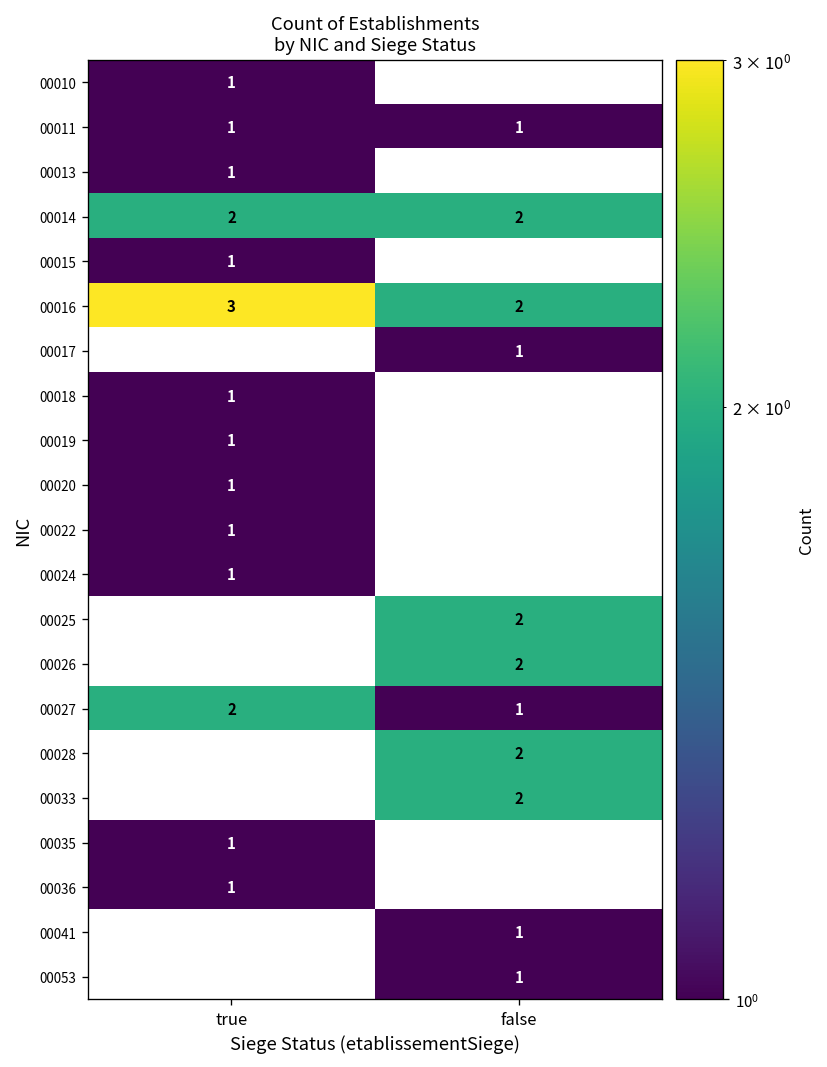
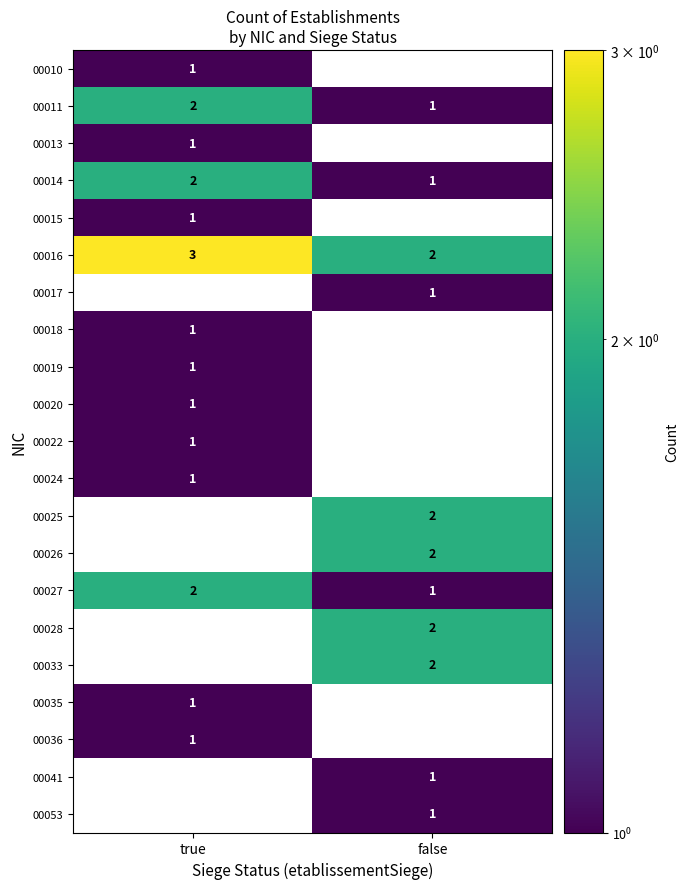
  {
    "00010": {
      "true": 1
    },
    "00011": {
-     "true": 1,
+     "true": 2,
      "false": 1
    },
    "00013": {
      "true": 1
    },
    "00014": {
      "true": 2,
-     "false": 2
+     "false": 1
    },
    "00015": {
      "true": 1
    },
    "00016": {
      "true": 3,
      "false": 2
    },
    "00017": {
      "false": 1
    },
    "00018": {
      "true": 1
    },
    "00019": {
      "true": 1
    },
    "00020": {
      "true": 1
    },
    "00022": {
      "true": 1
    },
    "00024": {
      "true": 1
    },
    "00025": {
      "false": 2
    },
    "00026": {
      "false": 2
    },
    "00027": {
      "true": 2,
      "false": 1
    },
    "00028": {
      "false": 2
    },
    "00033": {
      "false": 2
    },
    "00035": {
      "true": 1
    },
    "00036": {
      "true": 1
    },
    "00041": {
      "false": 1
    },
    "00053": {
      "false": 1
    }
  }
